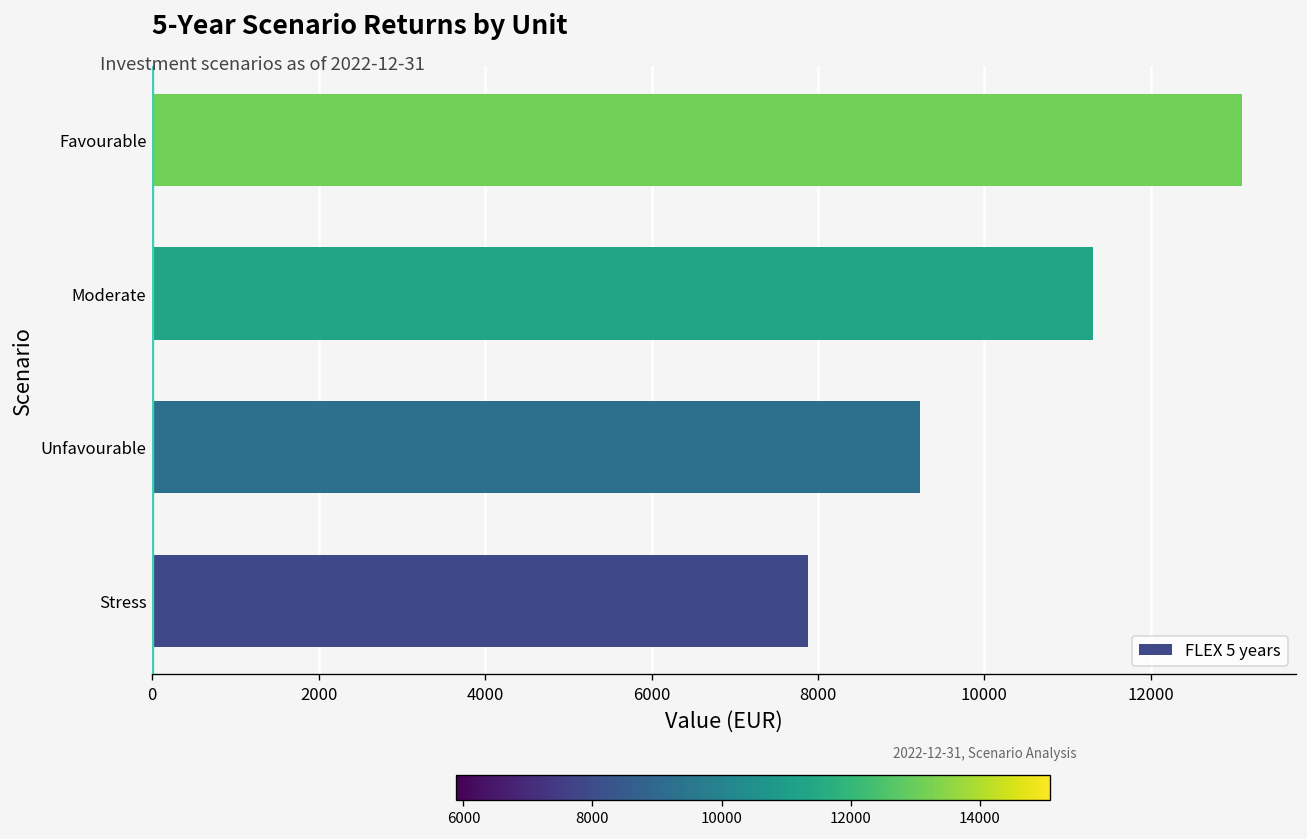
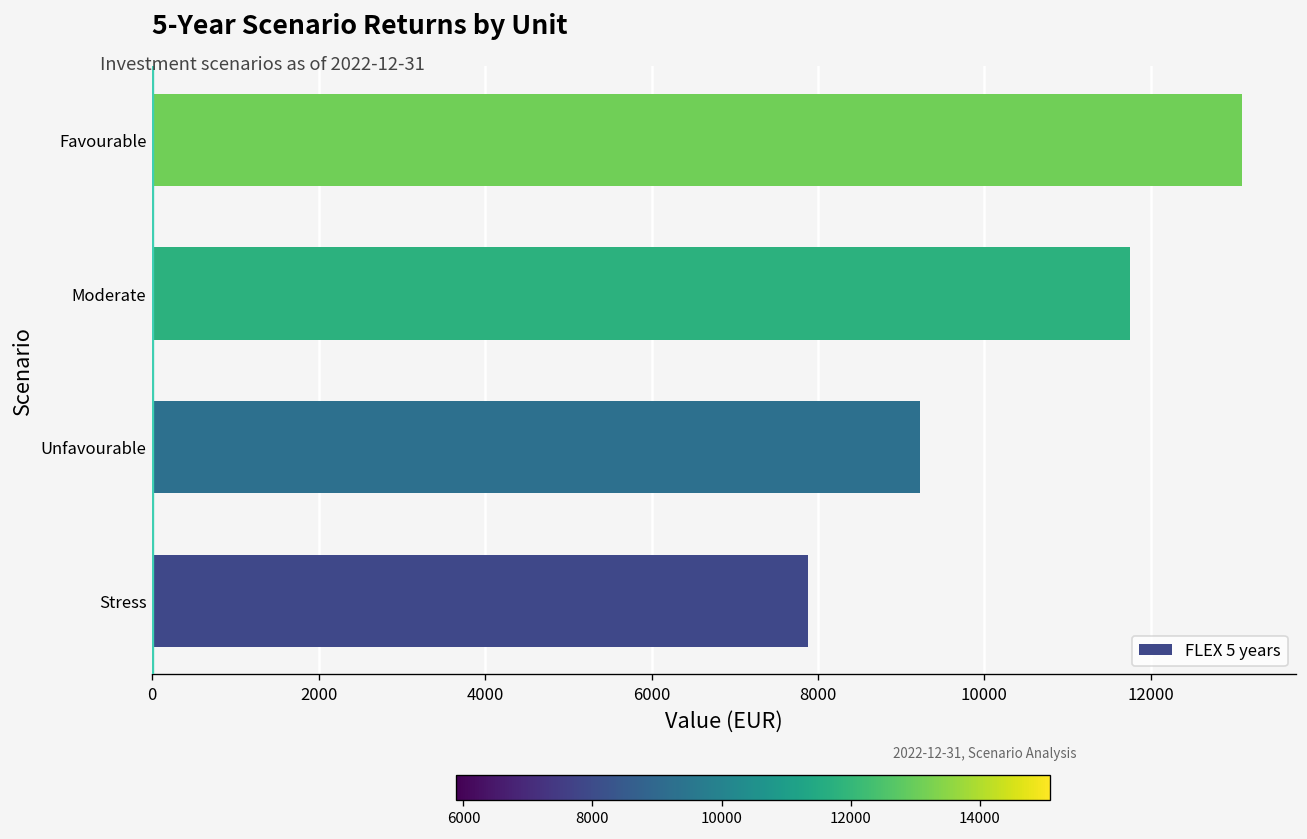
  {
    "Favourable": 13100,
-   "Moderate": 11300,
+   "Moderate": 11800,
    "Unfavourable": 9200,
    "Stress": 7900
  }
